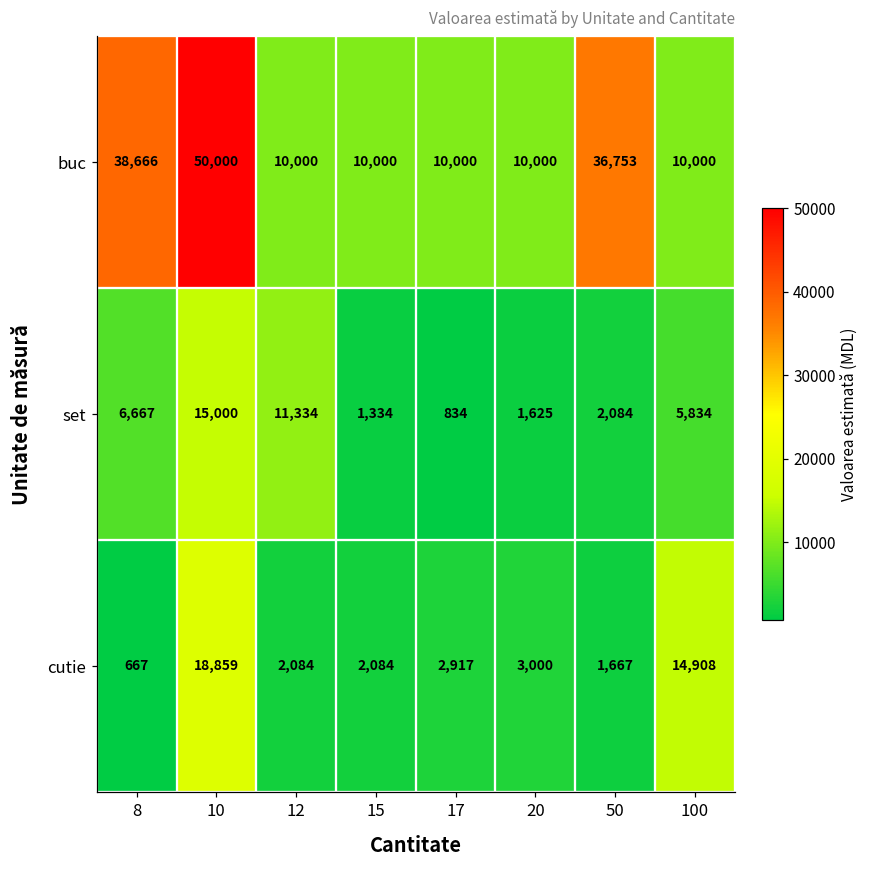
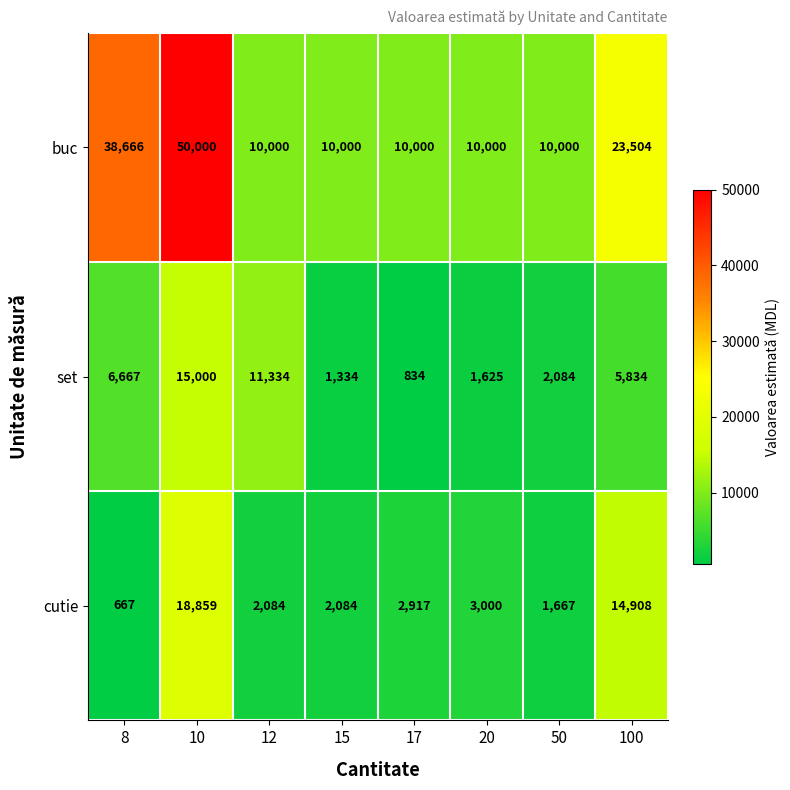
  {
    "buc": {
      "8": "38,666",
      "10": "50,000",
      "12": "10,000",
      "15": "10,000",
      "17": "10,000",
      "20": "10,000",
-     "50": "36,753",
-     "100": "10,000"
+     "50": "10,000",
+     "100": "23,504"
    },
    "set": {
      "8": "6,667",
      "10": "15,000",
      "12": "11,334",
      "15": "1,334",
      "17": "834",
      "20": "1,625",
      "50": "2,084",
      "100": "5,834"
    },
    "cutie": {
      "8": "667",
      "10": "18,859",
      "12": "2,084",
      "15": "2,084",
      "17": "2,917",
      "20": "3,000",
      "50": "1,667",
      "100": "14,908"
    }
  }
